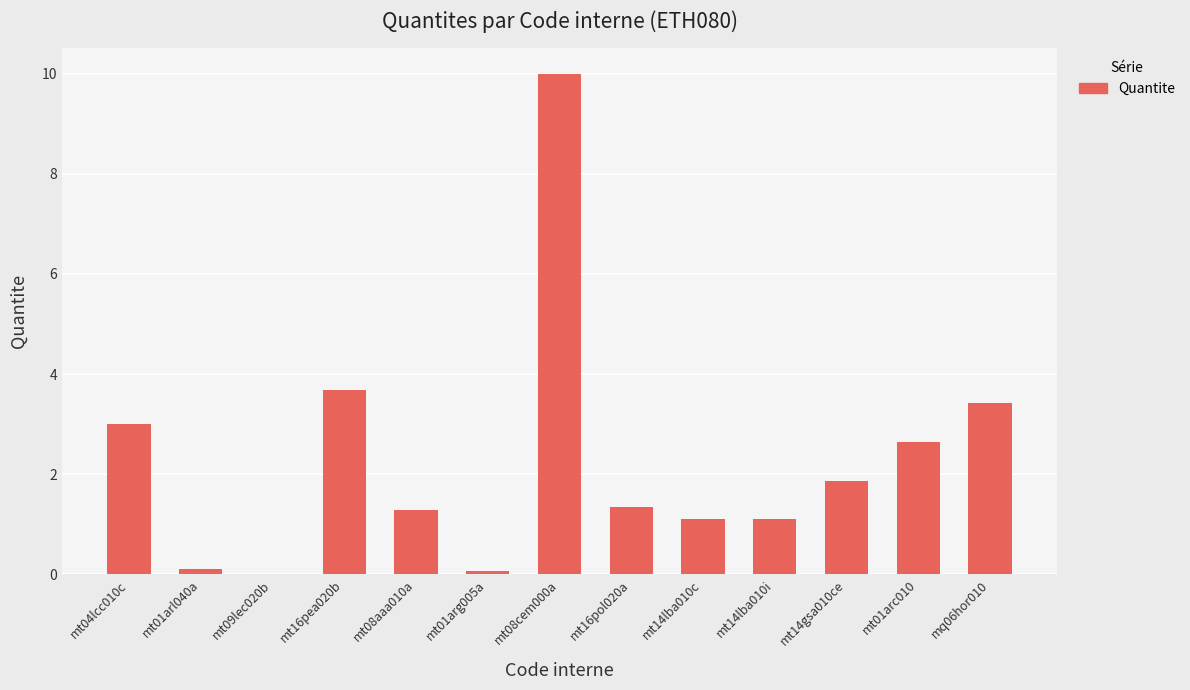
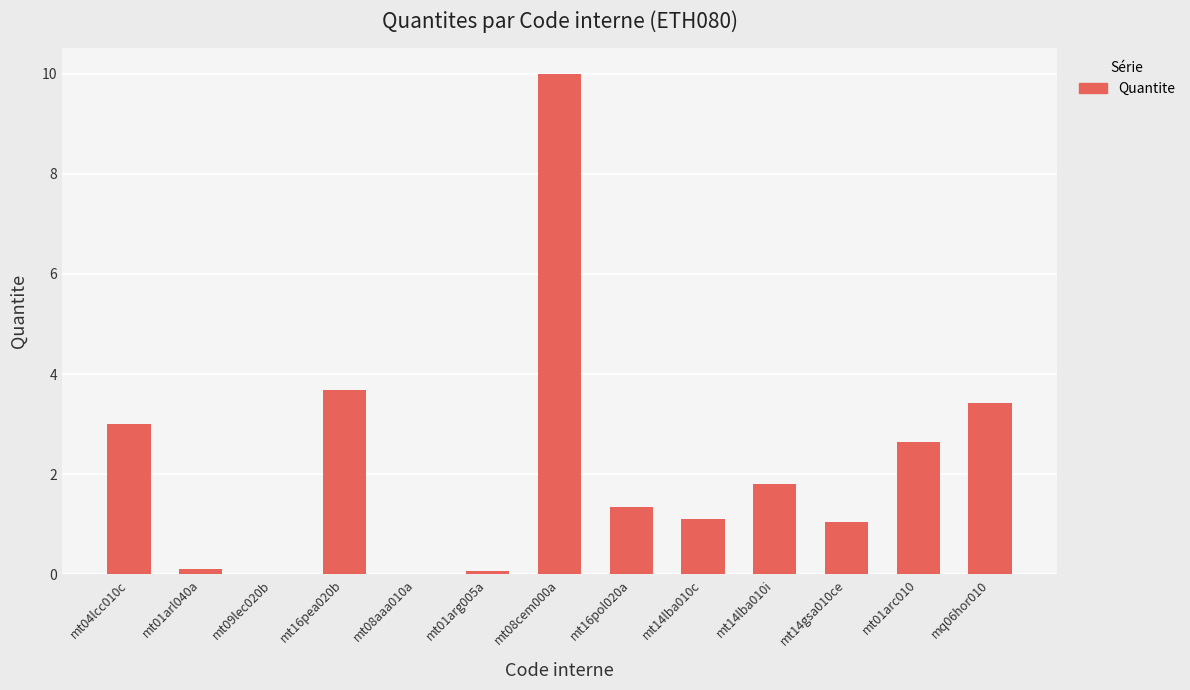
  {
    "mt04lcc010c": 3.0,
    "mt01arl040a": 0.1,
    "mt16pea020b": 3.7,
-   "mt08aaa010a": 1.3,
+   "mt08aaa010a": 0.0,
    "mt01arg005a": 0.1,
    "mt08cem000a": 10.0,
    "mt16pol020a": 1.3,
    "mt14lba010c": 1.1,
-   "mt14lba010i": 1.1,
-   "mt14gsa010ce": 1.9,
+   "mt14lba010i": 1.8,
+   "mt14gsa010ce": 1.1,
    "mt01arc010": 2.6,
    "mq06hor010": 3.4
  }
